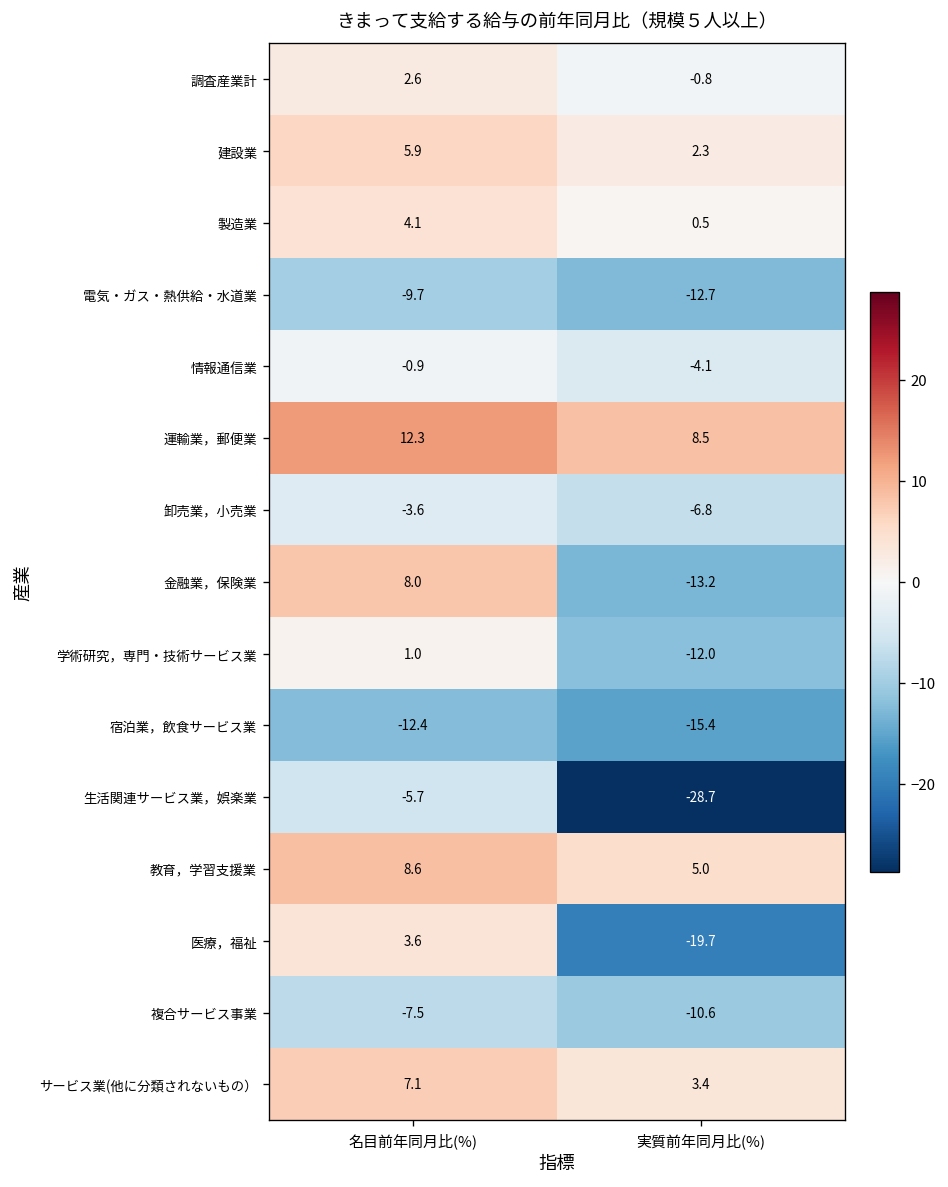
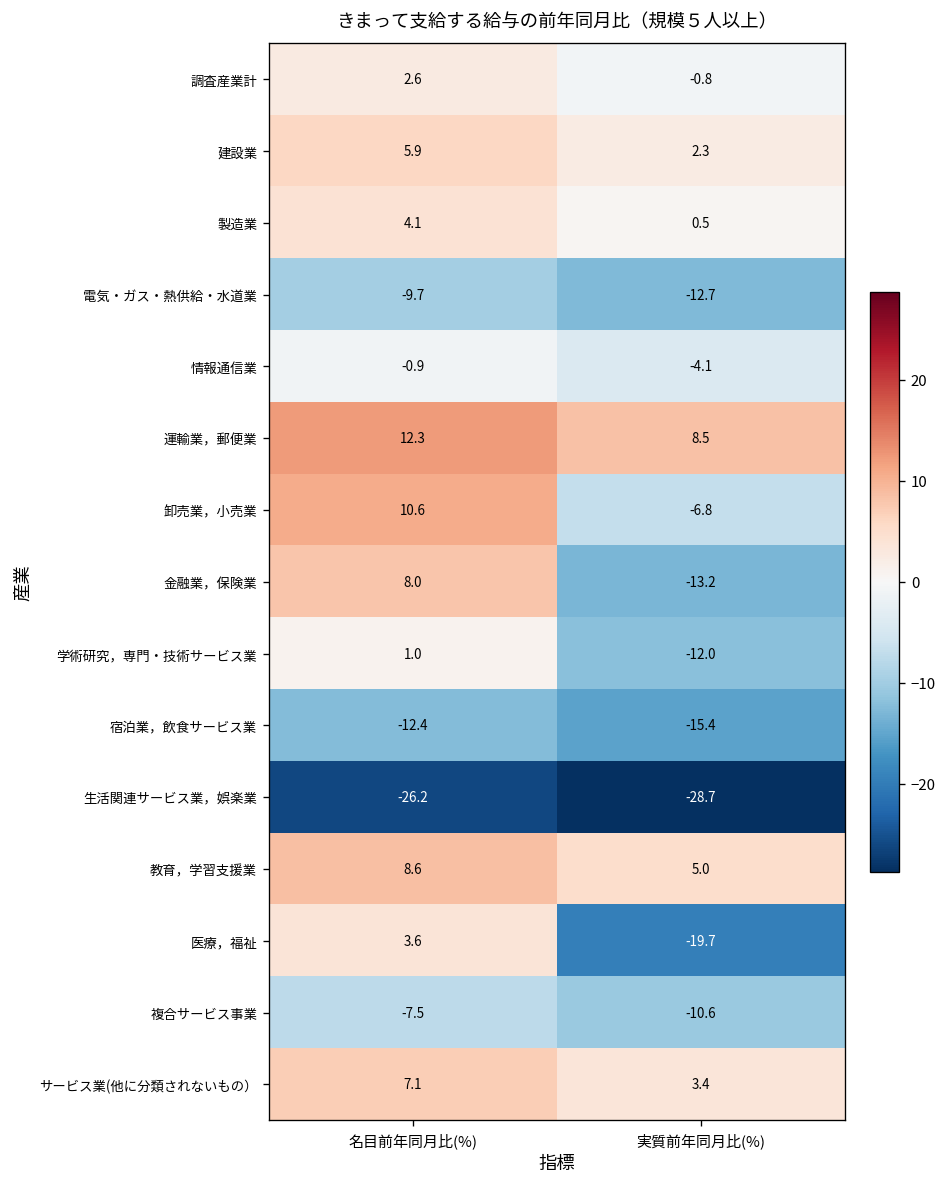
  {
    "調査産業計": {
      "名目前年同月比(%)": 2.6,
      "実質前年同月比(%)": -0.8
    },
    "建設業": {
      "名目前年同月比(%)": 5.9,
      "実質前年同月比(%)": 2.3
    },
    "製造業": {
      "名目前年同月比(%)": 4.1,
      "実質前年同月比(%)": 0.5
    },
    "電気・ガス・熱供給・水道業": {
      "名目前年同月比(%)": -9.7,
      "実質前年同月比(%)": -12.7
    },
    "情報通信業": {
      "名目前年同月比(%)": -0.9,
      "実質前年同月比(%)": -4.1
    },
    "運輸業，郵便業": {
      "名目前年同月比(%)": 12.3,
      "実質前年同月比(%)": 8.5
    },
    "卸売業，小売業": {
-     "名目前年同月比(%)": -3.6,
+     "名目前年同月比(%)": 10.6,
      "実質前年同月比(%)": -6.8
    },
    "金融業，保険業": {
      "名目前年同月比(%)": 8.0,
      "実質前年同月比(%)": -13.2
    },
    "学術研究，専門・技術サービス業": {
      "名目前年同月比(%)": 1.0,
      "実質前年同月比(%)": -12.0
    },
    "宿泊業，飲食サービス業": {
      "名目前年同月比(%)": -12.4,
      "実質前年同月比(%)": -15.4
    },
    "生活関連サービス業，娯楽業": {
-     "名目前年同月比(%)": -5.7,
+     "名目前年同月比(%)": -26.2,
      "実質前年同月比(%)": -28.7
    },
    "教育，学習支援業": {
      "名目前年同月比(%)": 8.6,
      "実質前年同月比(%)": 5.0
    },
    "医療，福祉": {
      "名目前年同月比(%)": 3.6,
      "実質前年同月比(%)": -19.7
    },
    "複合サービス事業": {
      "名目前年同月比(%)": -7.5,
      "実質前年同月比(%)": -10.6
    },
    "サービス業(他に分類されないもの）": {
      "名目前年同月比(%)": 7.1,
      "実質前年同月比(%)": 3.4
    }
  }
